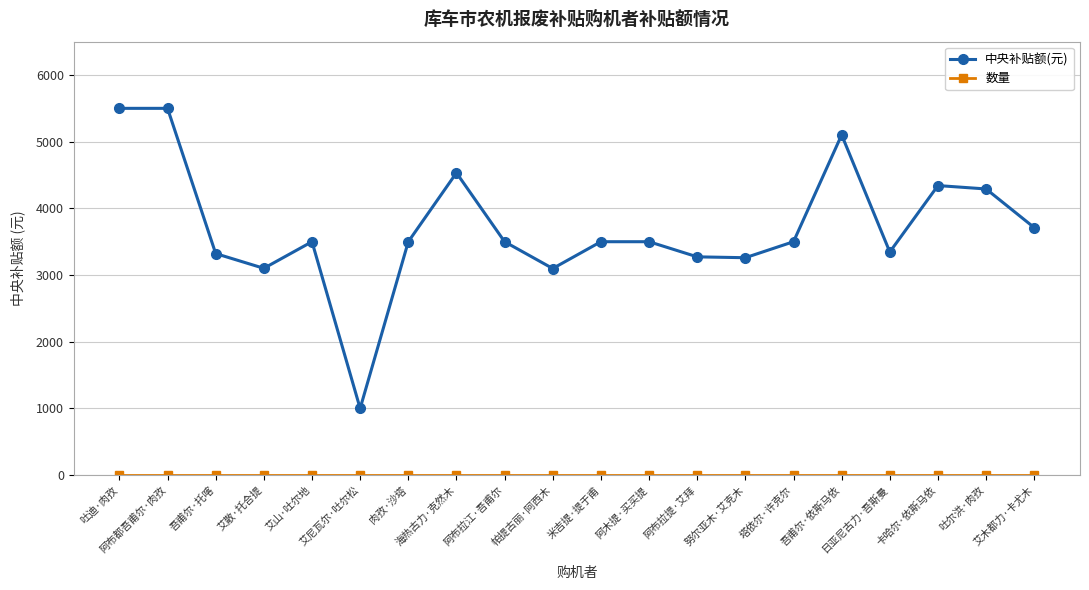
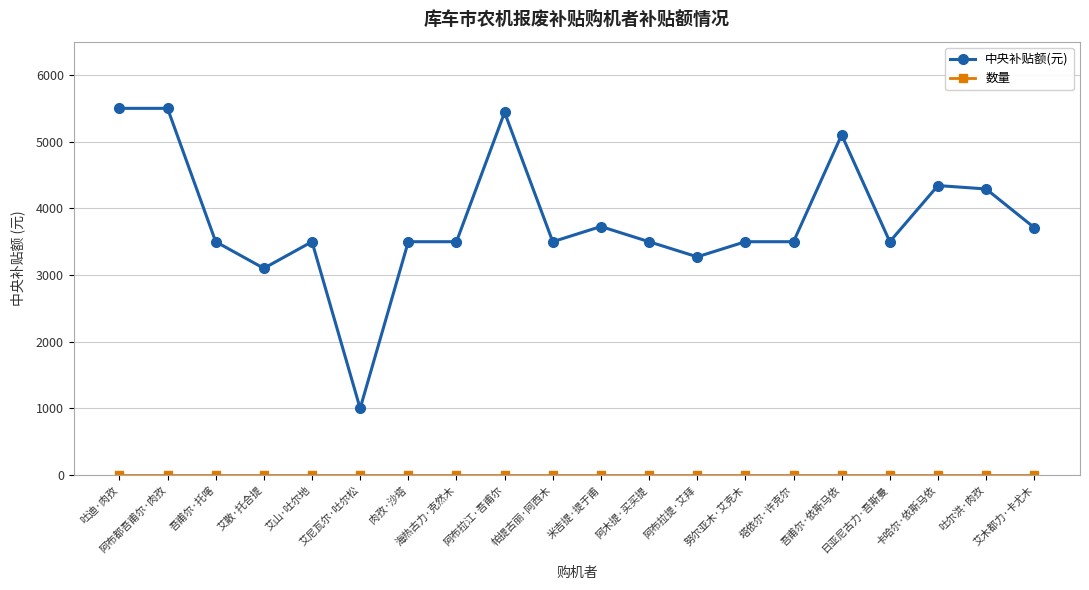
  {
    "中央补贴额(元)": {
      "吐迪·肉孜": 5500,
      "阿布都吾甫尔·肉孜": 5500,
-     "吾甫尔·托喀": 3300,
+     "吾甫尔·托喀": 3500,
      "艾散·托合提": 3100,
      "艾山·吐尔地": 3500,
      "艾尼瓦尔·吐尔松": 1000,
      "肉孜·沙塔": 3500,
-     "海热古力·克然木": 4500,
-     "阿布拉江·吾甫尔": 3500,
-     "帕提古丽·阿西木": 3100,
-     "米吉提·提于甫": 3500,
+     "海热古力·克然木": 3500,
+     "阿布拉江·吾甫尔": 5400,
+     "帕提古丽·阿西木": 3500,
+     "米吉提·提于甫": 3700,
      "阿木提·买买提": 3500,
      "阿布拉提·艾拜": 3300,
-     "努尔亚木·艾克木": 3300,
+     "努尔亚木·艾克木": 3500,
      "塔依尔·许克尔": 3500,
      "吾甫尔·依斯马依": 5100,
-     "日亚尼古力·吾斯曼": 3300,
+     "日亚尼古力·吾斯曼": 3500,
      "卡哈尔·依斯马依": 4300,
      "吐尔洪·肉孜": 4300,
      "艾木都力·卡尤木": 3700
    },
    "数量": {
      "吐迪·肉孜": 0,
      "阿布都吾甫尔·肉孜": 0,
      "吾甫尔·托喀": 0,
      "艾散·托合提": 0,
      "艾山·吐尔地": 0,
      "艾尼瓦尔·吐尔松": 0,
      "肉孜·沙塔": 0,
      "海热古力·克然木": 0,
      "阿布拉江·吾甫尔": 0,
      "帕提古丽·阿西木": 0,
      "米吉提·提于甫": 0,
      "阿木提·买买提": 0,
      "阿布拉提·艾拜": 0,
      "努尔亚木·艾克木": 0,
      "塔依尔·许克尔": 0,
      "吾甫尔·依斯马依": 0,
      "日亚尼古力·吾斯曼": 0,
      "卡哈尔·依斯马依": 0,
      "吐尔洪·肉孜": 0,
      "艾木都力·卡尤木": 0
    }
  }
